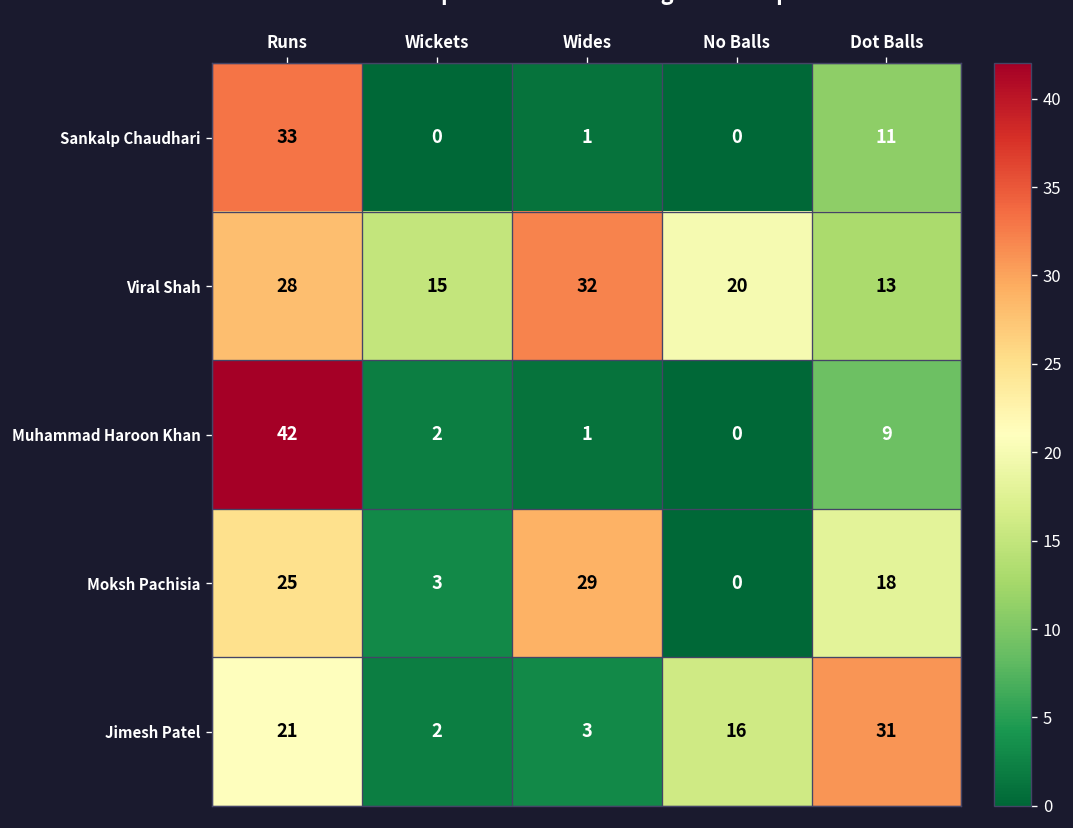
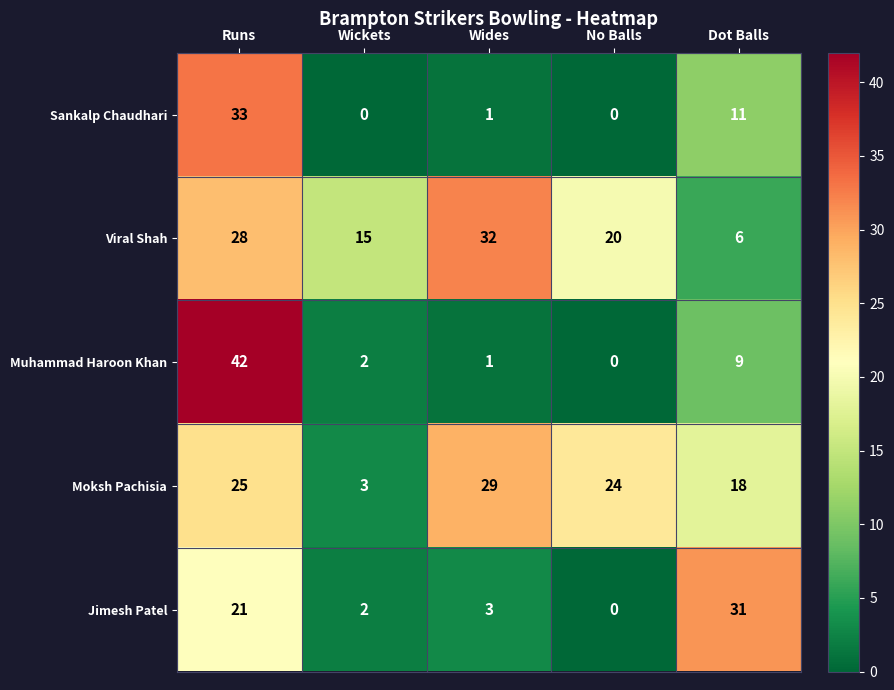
  {
    "Sankalp Chaudhari": {
      "Runs": 33,
      "Wickets": 0,
      "Wides": 1,
      "No Balls": 0,
      "Dot Balls": 11
    },
    "Viral Shah": {
      "Runs": 28,
      "Wickets": 15,
      "Wides": 32,
      "No Balls": 20,
-     "Dot Balls": 13
+     "Dot Balls": 6
    },
    "Muhammad Haroon Khan": {
      "Runs": 42,
      "Wickets": 2,
      "Wides": 1,
      "No Balls": 0,
      "Dot Balls": 9
    },
    "Moksh Pachisia": {
      "Runs": 25,
      "Wickets": 3,
      "Wides": 29,
-     "No Balls": 0,
+     "No Balls": 24,
      "Dot Balls": 18
    },
    "Jimesh Patel": {
      "Runs": 21,
      "Wickets": 2,
      "Wides": 3,
-     "No Balls": 16,
+     "No Balls": 0,
      "Dot Balls": 31
    }
  }
